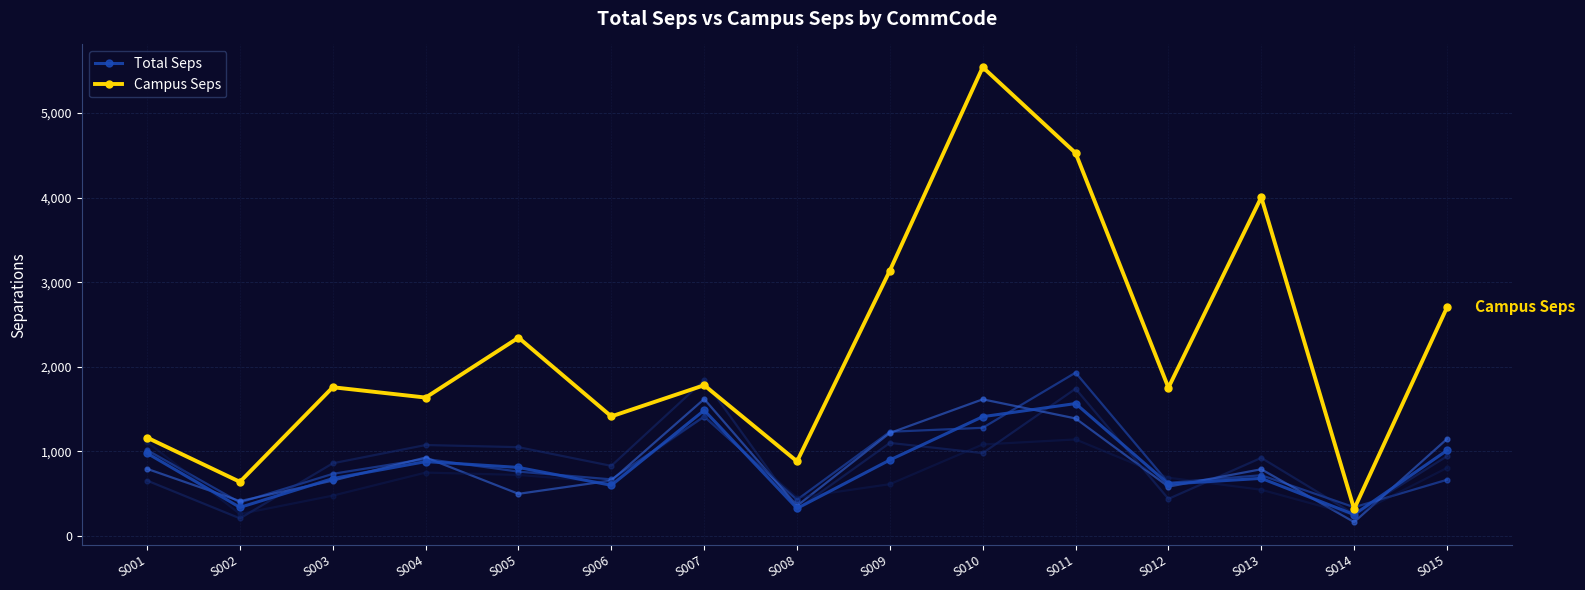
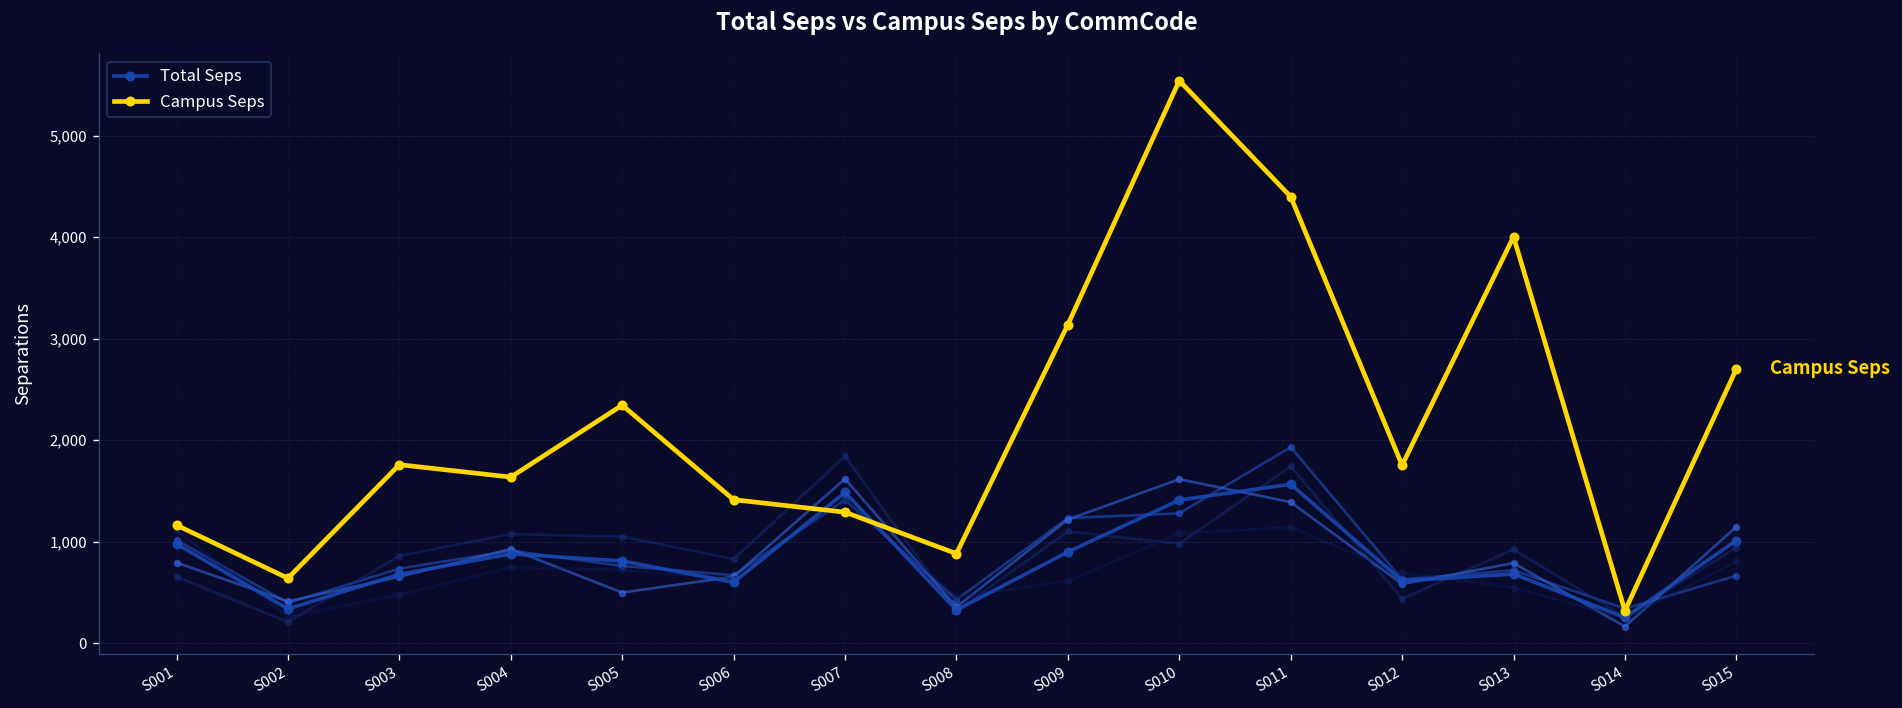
  {
    "Campus Seps": {
      "S001": "1,200",
      "S002": "600",
      "S003": "1,800",
      "S004": "1,600",
      "S005": "2,300",
      "S006": "1,400",
-     "S007": "1,800",
+     "S007": "1,300",
      "S008": "900",
      "S009": "3,100",
      "S010": "5,500",
-     "S011": "4,500",
+     "S011": "4,400",
      "S012": "1,800",
      "S013": "4,000",
      "S015": "2,700"
    }
  }
